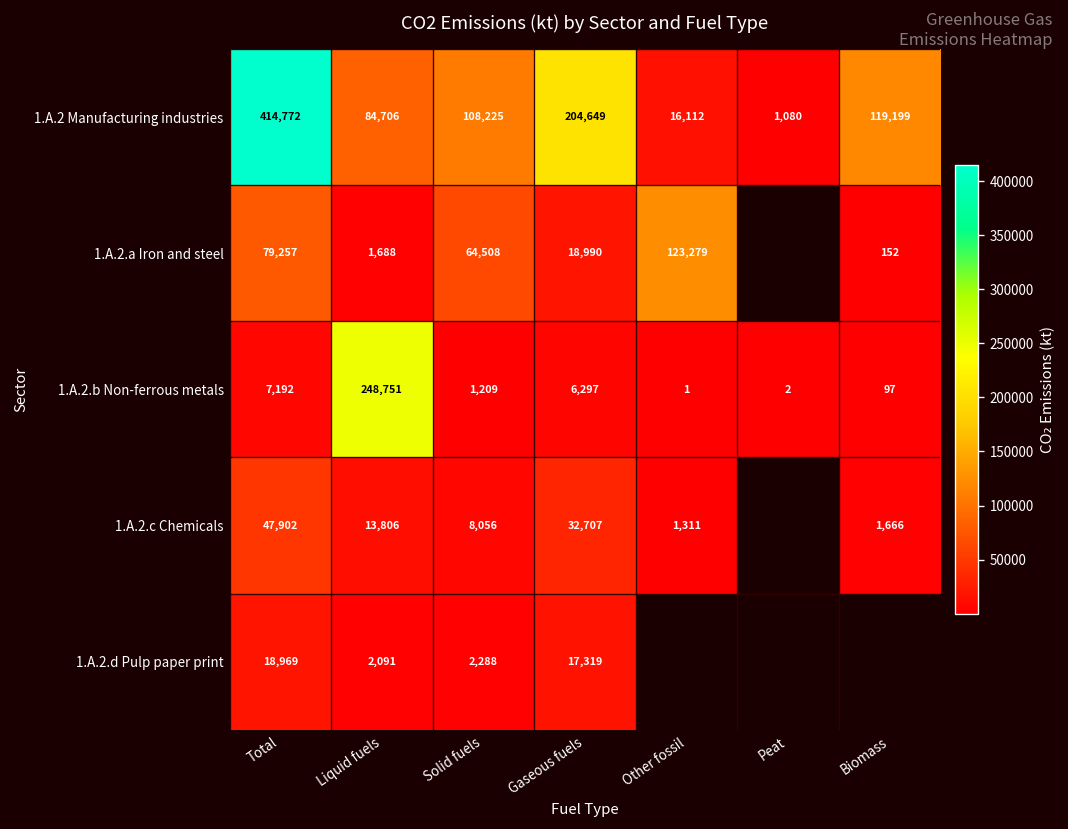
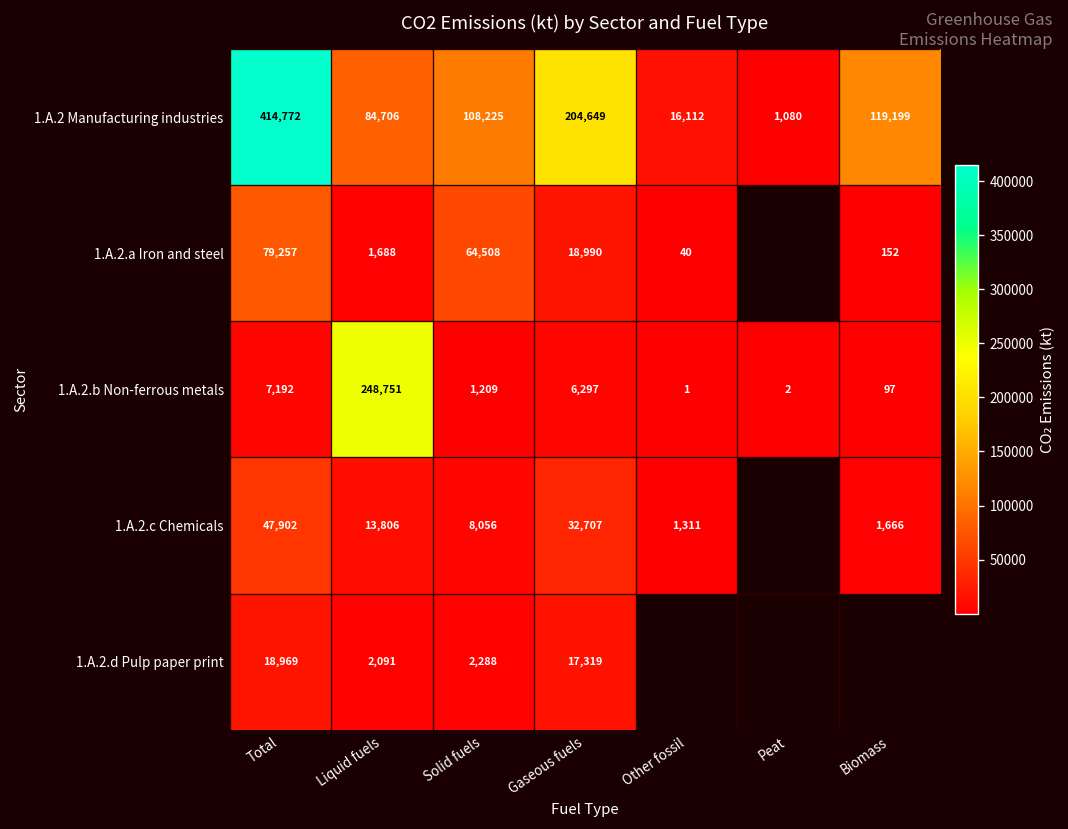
  {
    "1.A.2 Manufacturing industries": {
      "Total": "414,772",
      "Liquid fuels": "84,706",
      "Solid fuels": "108,225",
      "Gaseous fuels": "204,649",
      "Other fossil": "16,112",
      "Peat": "1,080",
      "Biomass": "119,199"
    },
    "1.A.2.a Iron and steel": {
      "Total": "79,257",
      "Liquid fuels": "1,688",
      "Solid fuels": "64,508",
      "Gaseous fuels": "18,990",
-     "Other fossil": "123,279",
+     "Other fossil": "40",
      "Biomass": "152"
    },
    "1.A.2.b Non-ferrous metals": {
      "Total": "7,192",
      "Liquid fuels": "248,751",
      "Solid fuels": "1,209",
      "Gaseous fuels": "6,297",
      "Other fossil": "1",
      "Peat": "2",
      "Biomass": "97"
    },
    "1.A.2.c Chemicals": {
      "Total": "47,902",
      "Liquid fuels": "13,806",
      "Solid fuels": "8,056",
      "Gaseous fuels": "32,707",
      "Other fossil": "1,311",
      "Biomass": "1,666"
    },
    "1.A.2.d Pulp paper print": {
      "Total": "18,969",
      "Liquid fuels": "2,091",
      "Solid fuels": "2,288",
      "Gaseous fuels": "17,319"
    }
  }
